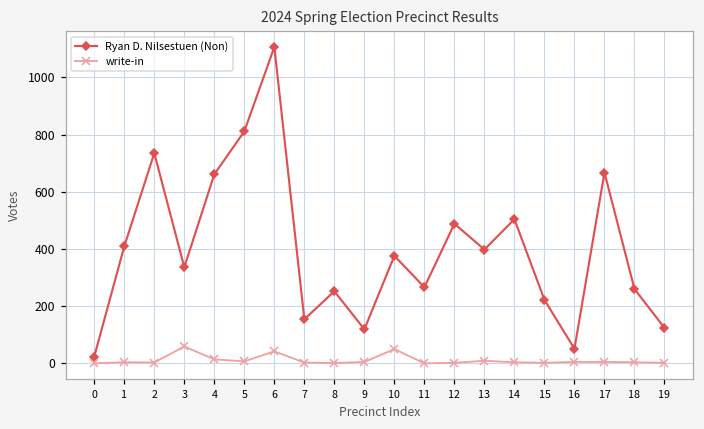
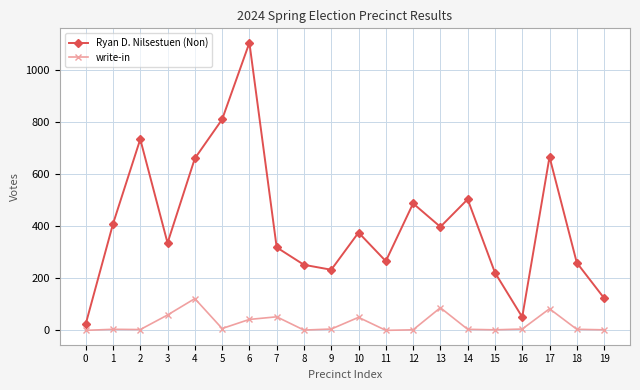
  {
    "Ryan D. Nilsestuen (Non)": {
      "0": 20,
      "1": 410,
      "2": 740,
      "3": 340,
      "4": 660,
      "5": 810,
      "6": 1110,
-     "7": 150,
+     "7": 320,
      "8": 250,
-     "9": 120,
+     "9": 230,
      "10": 380,
      "11": 270,
      "12": 490,
      "13": 400,
      "14": 500,
      "15": 220,
      "16": 50,
      "17": 670,
      "18": 260,
      "19": 120
    },
    "write-in": {
      "0": 0,
      "1": 0,
      "2": 0,
      "3": 60,
-     "4": 10,
+     "4": 120,
      "5": 10,
      "6": 40,
-     "7": 0,
+     "7": 50,
      "8": 0,
      "9": 10,
      "10": 50,
      "11": 0,
      "12": 0,
-     "13": 10,
+     "13": 90,
      "14": 0,
      "15": 0,
      "16": 10,
-     "17": 10,
+     "17": 80,
      "18": 0,
      "19": 0
    }
  }
